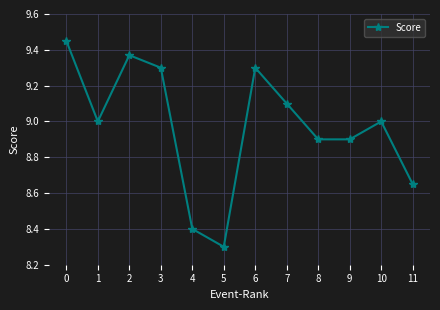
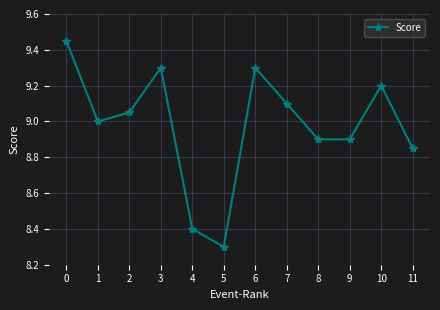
  {
    "0": 9.45,
    "1": 9.00,
-   "2": 9.37,
+   "2": 9.05,
    "3": 9.30,
    "4": 8.40,
    "5": 8.30,
    "6": 9.30,
    "7": 9.10,
    "8": 8.90,
    "9": 8.90,
-   "10": 9.0,
-   "11": 8.65
+   "10": 9.2,
+   "11": 8.85
  }
